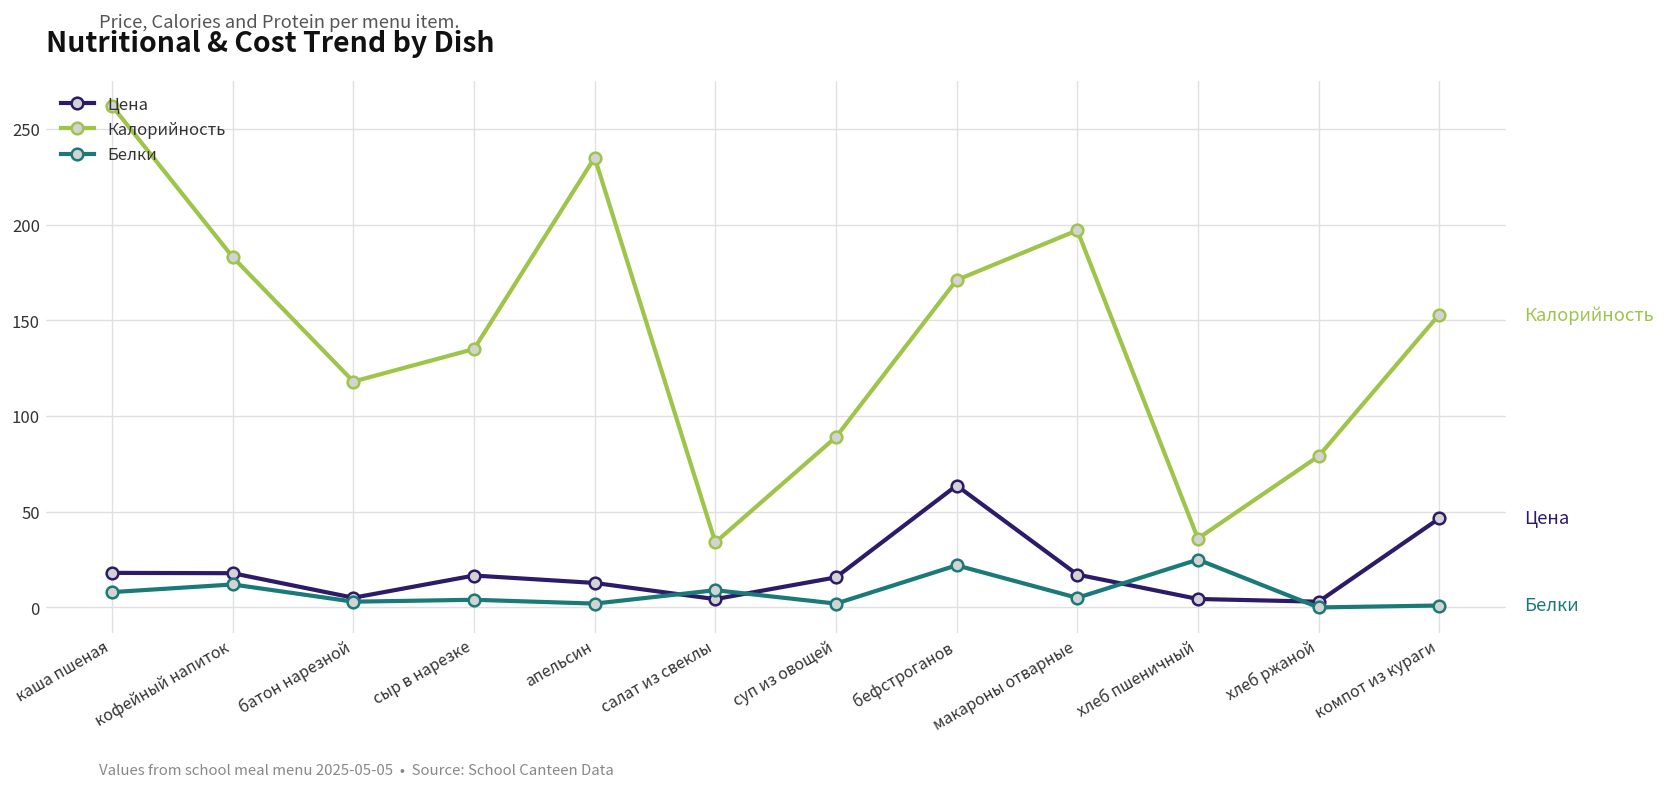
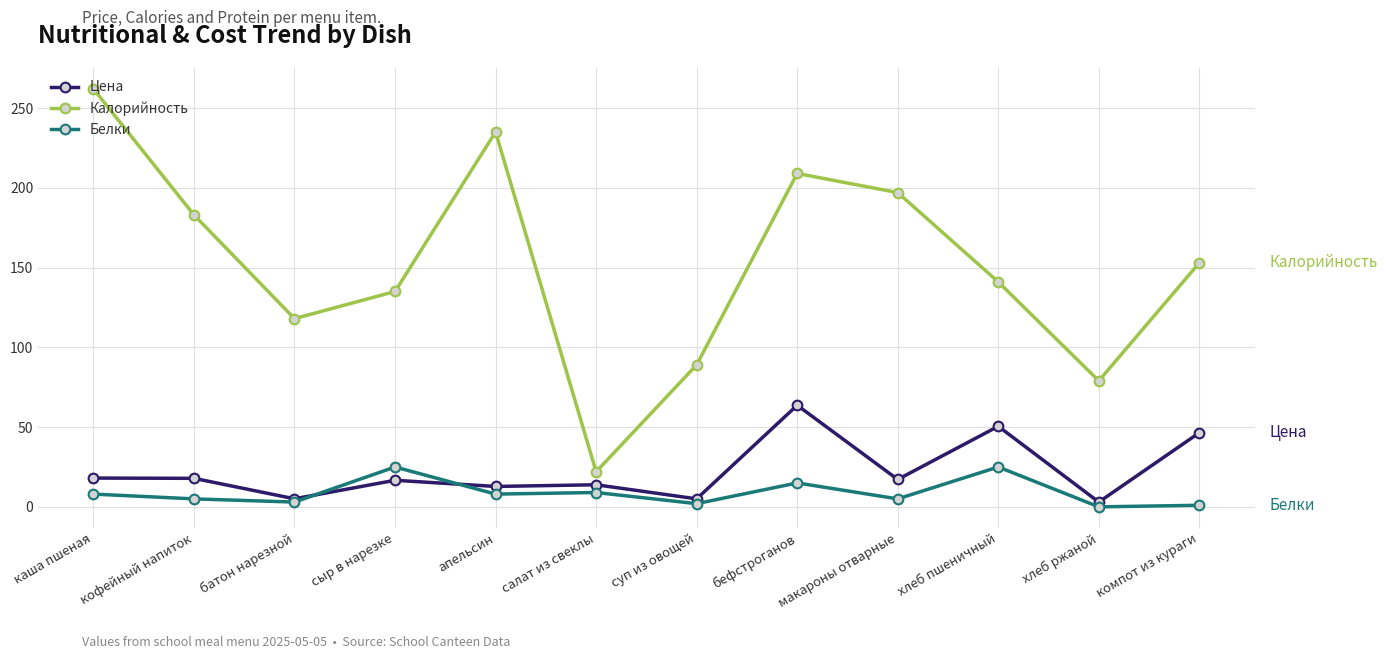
  {
    "Цена": {
      "каша пшеная": 18,
      "кофейный напиток": 18,
      "батон нарезной": 5,
      "сыр в нарезке": 17,
      "апельсин": 13,
-     "салат из свеклы": 4,
-     "суп из овощей": 16,
+     "салат из свеклы": 14,
+     "суп из овощей": 5,
      "бефстроганов": 64,
      "макароны отварные": 17,
-     "хлеб пшеничный": 4,
+     "хлеб пшеничный": 51,
      "хлеб ржаной": 3,
      "компот из кураги": 46
    },
    "Калорийность": {
      "каша пшеная": 262,
      "кофейный напиток": 183,
      "батон нарезной": 118,
      "сыр в нарезке": 135,
      "апельсин": 235,
-     "салат из свеклы": 34,
+     "салат из свеклы": 22,
      "суп из овощей": 89,
-     "бефстроганов": 171,
+     "бефстроганов": 209,
      "макароны отварные": 197,
-     "хлеб пшеничный": 36,
+     "хлеб пшеничный": 141,
      "хлеб ржаной": 79,
      "компот из кураги": 153
    },
    "Белки": {
      "каша пшеная": 8,
-     "кофейный напиток": 12,
+     "кофейный напиток": 5,
      "батон нарезной": 3,
-     "сыр в нарезке": 4,
-     "апельсин": 2,
+     "сыр в нарезке": 25,
+     "апельсин": 8,
      "салат из свеклы": 9,
      "суп из овощей": 2,
-     "бефстроганов": 22,
+     "бефстроганов": 15,
      "макароны отварные": 5,
      "хлеб пшеничный": 25,
      "хлеб ржаной": 0,
      "компот из кураги": 1
    }
  }
